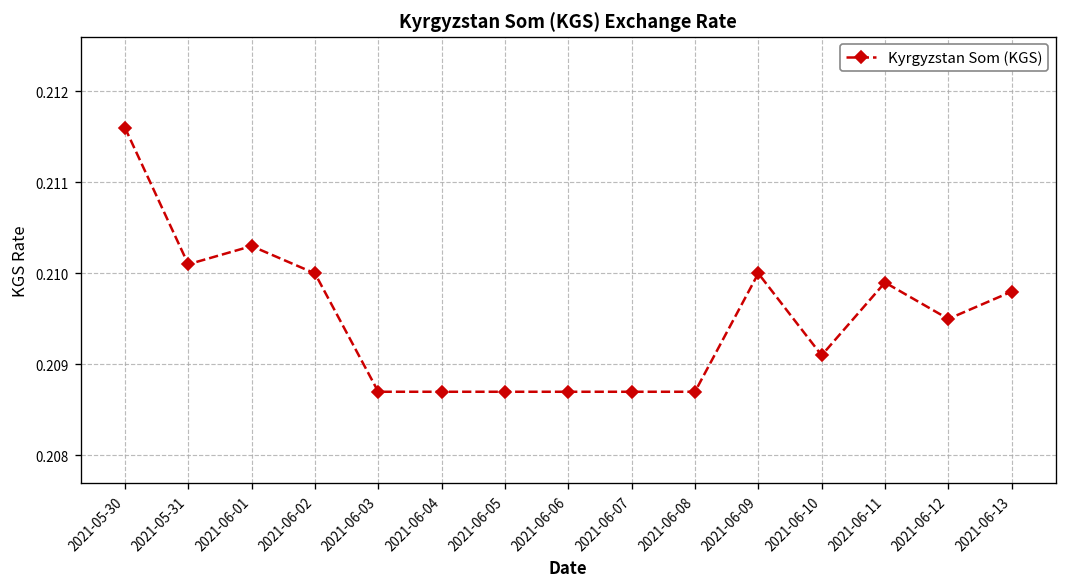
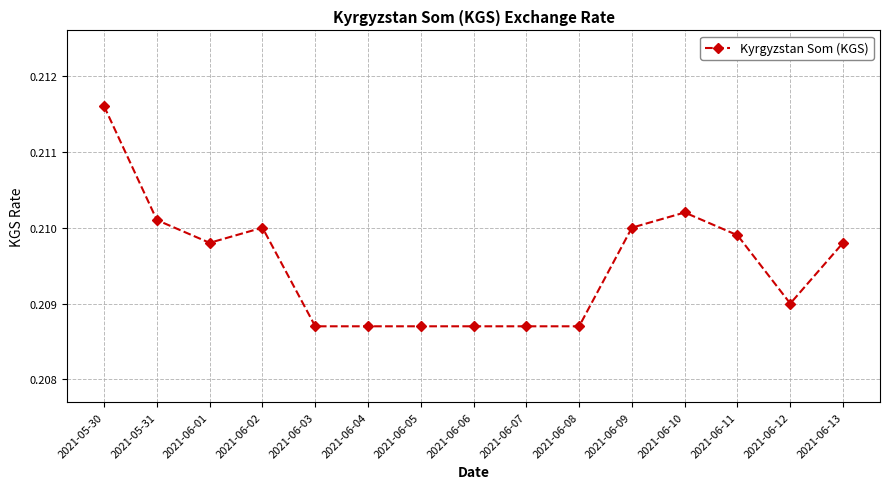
  {
    "2021-05-30": 0.2116,
    "2021-05-31": 0.2101,
-   "2021-06-01": 0.2103,
+   "2021-06-01": 0.2098,
    "2021-06-02": 0.2100,
    "2021-06-03": 0.2087,
    "2021-06-04": 0.2087,
    "2021-06-05": 0.2087,
    "2021-06-06": 0.2087,
    "2021-06-07": 0.2087,
    "2021-06-08": 0.2087,
    "2021-06-09": 0.2100,
-   "2021-06-10": 0.2091,
+   "2021-06-10": 0.2102,
    "2021-06-11": 0.2099,
-   "2021-06-12": 0.2095,
+   "2021-06-12": 0.2090,
    "2021-06-13": 0.2098
  }
